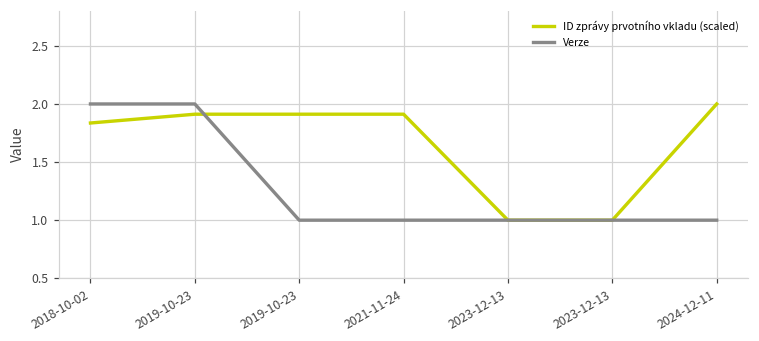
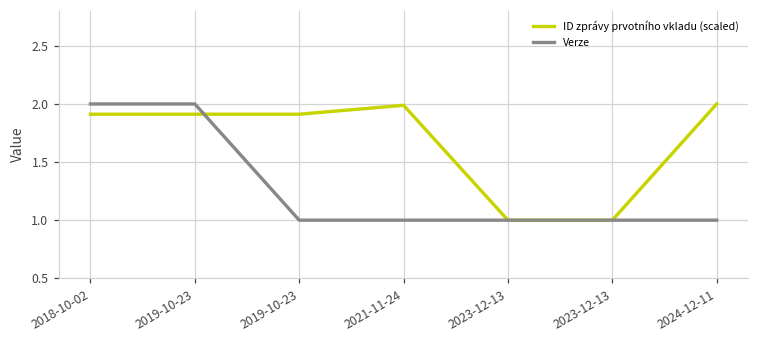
  {
    "ID zprávy prvotního vkladu (scaled)": {
-     "2018-10-02": 1.84,
-     "2021-11-24": 1.91,
+     "2018-10-02": 1.91,
+     "2021-11-24": 1.99,
      "2024-12-11": 2.00
    },
    "Verze": {
      "2018-10-02": 2.00,
      "2021-11-24": 1.00,
      "2024-12-11": 1.00
    }
  }
